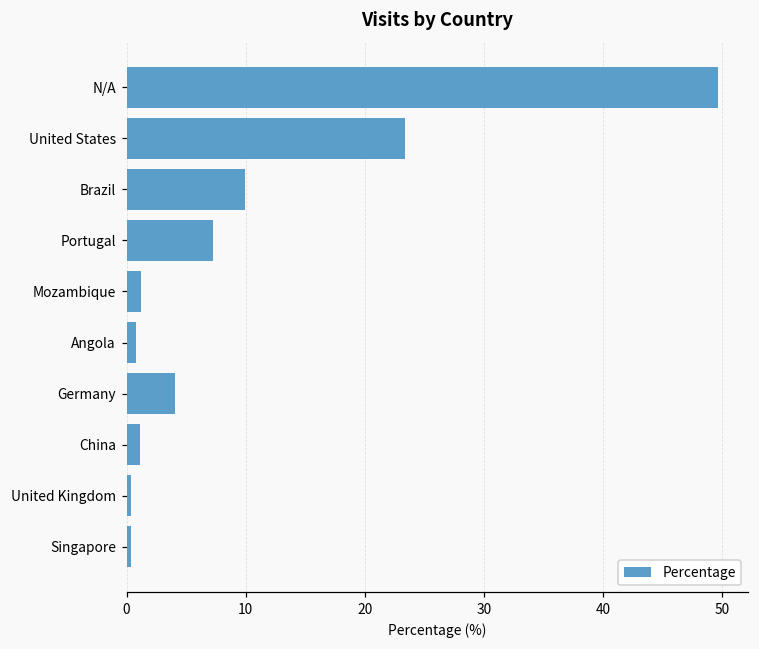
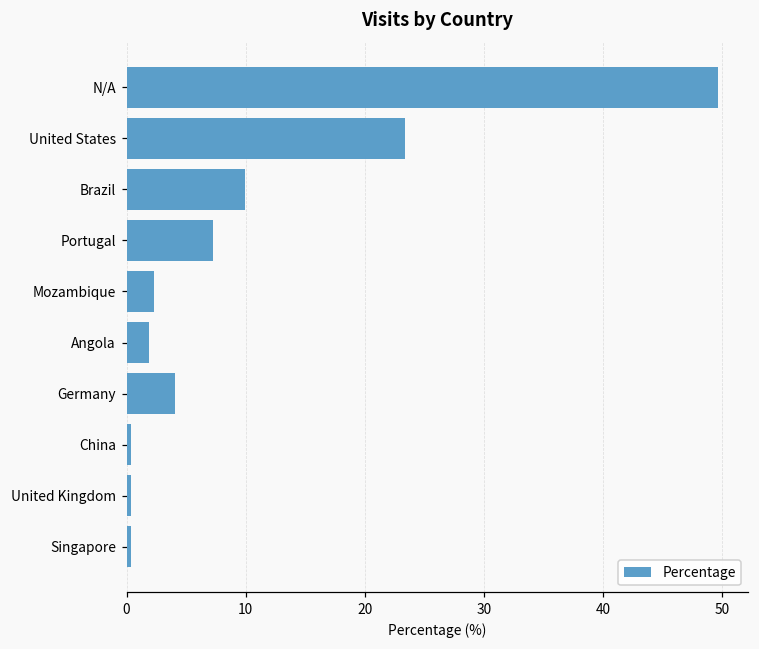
  {
    "N/A": 49.7,
    "United States": 23.4,
    "Brazil": 10.0,
    "Portugal": 7.3,
-   "Mozambique": 1.2,
-   "Angola": 0.8,
+   "Mozambique": 2.3,
+   "Angola": 1.8,
    "Germany": 4.1,
-   "China": 1.1,
+   "China": 0.4,
    "United Kingdom": 0.4,
    "Singapore": 0.4
  }
